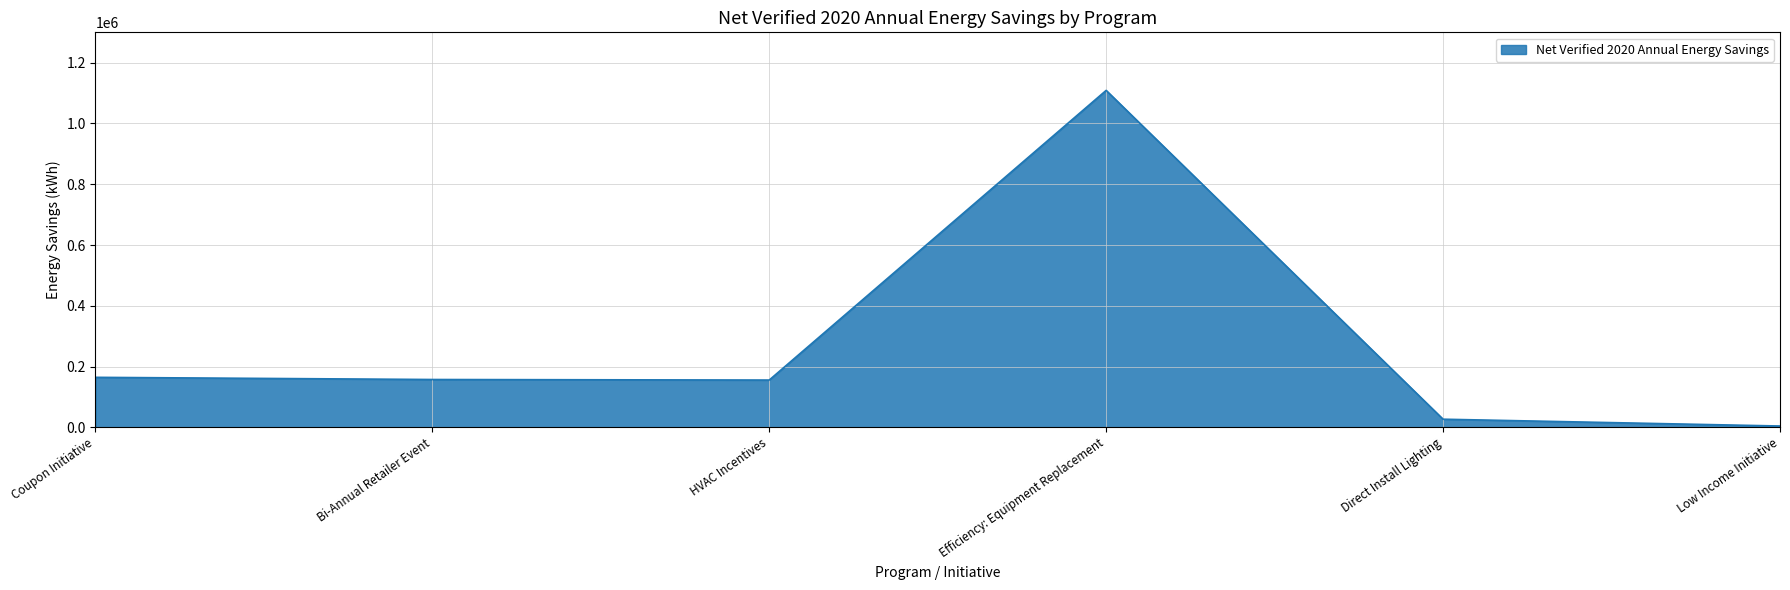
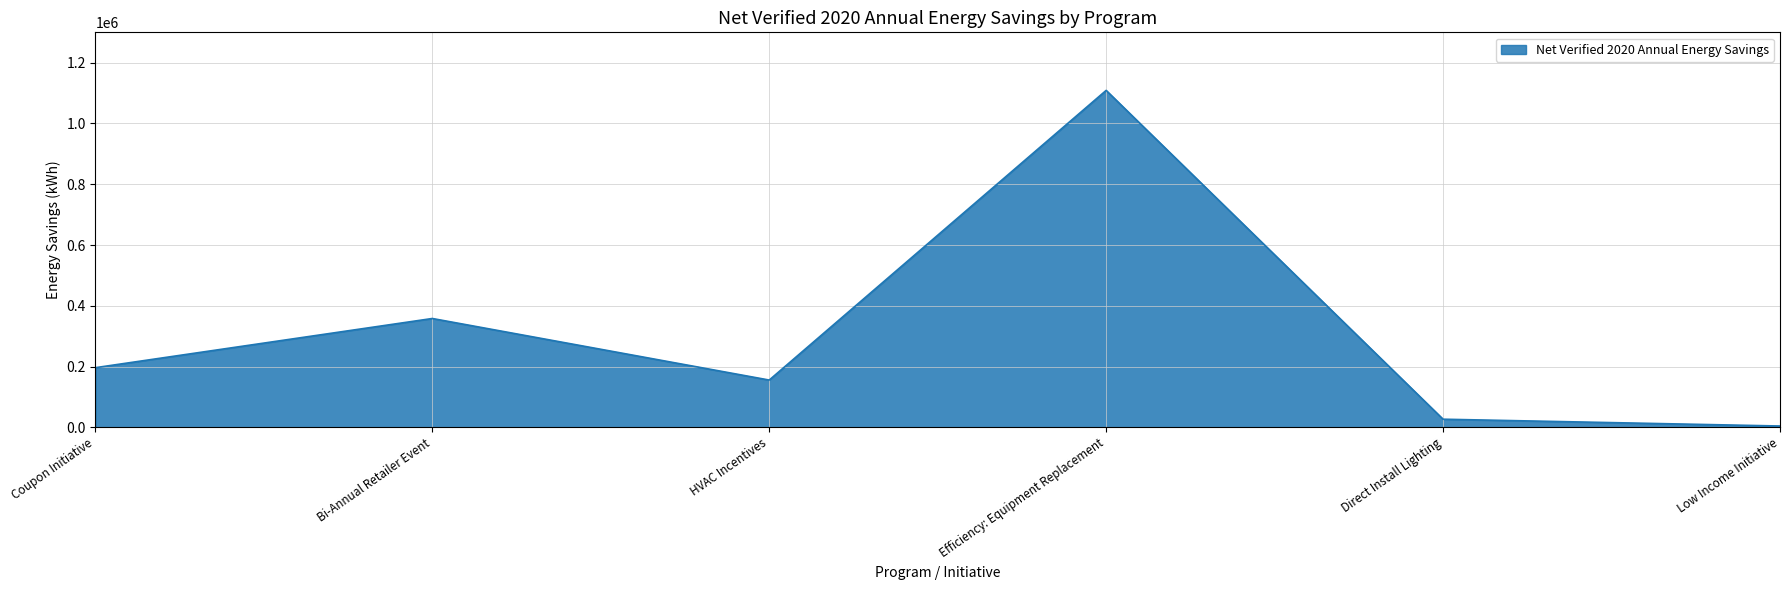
  {
-   "Coupon Initiative": 160000,
-   "Bi-Annual Retailer Event": 160000,
+   "Coupon Initiative": 200000,
+   "Bi-Annual Retailer Event": 360000,
    "HVAC Incentives": 160000,
    "Efficiency: Equipment Replacement": 1110000,
    "Direct Install Lighting": 30000,
    "Low Income Initiative": 0
  }
